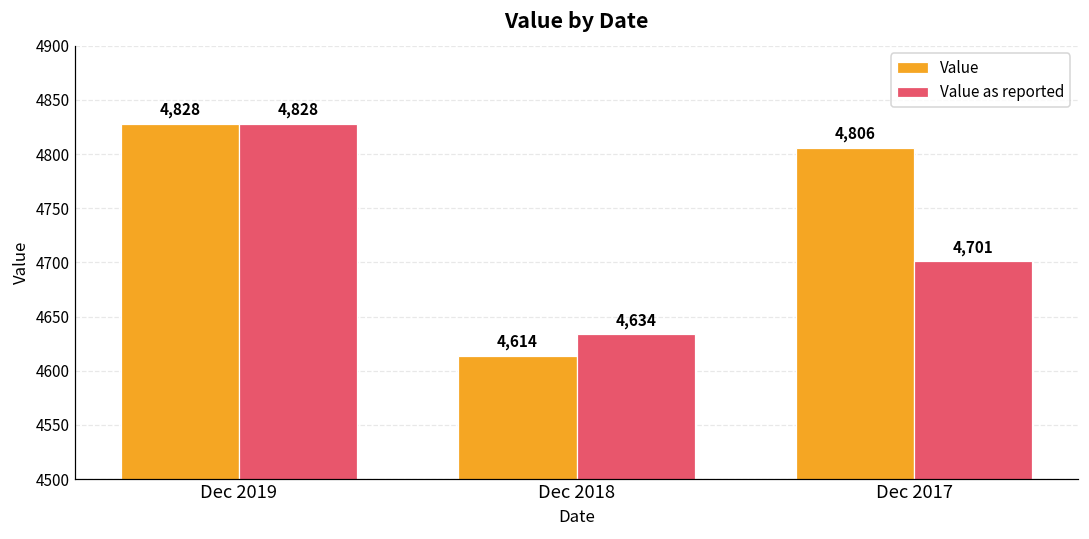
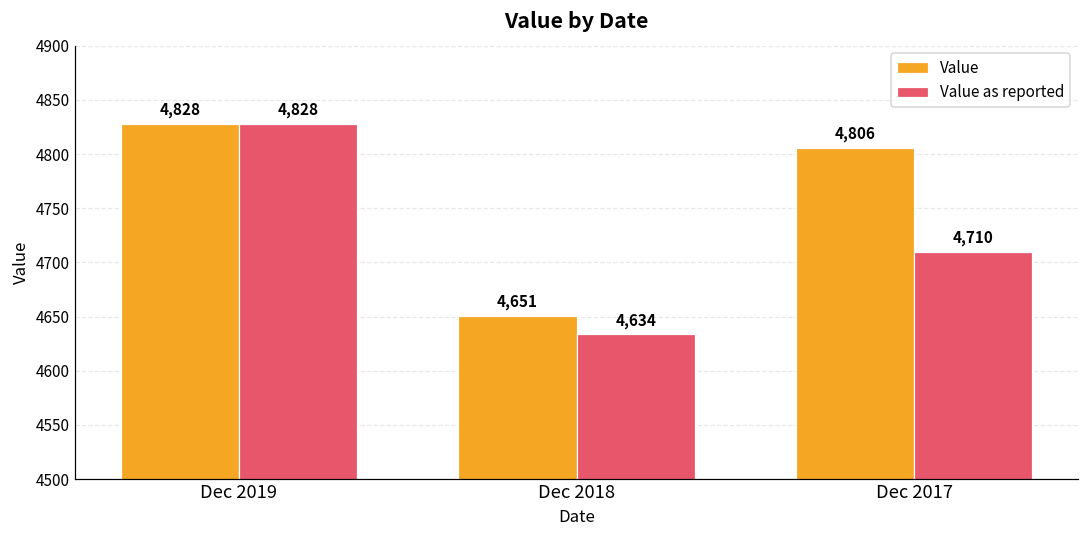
  {
    "Value": {
      "Dec 2019": "4,828",
-     "Dec 2018": "4,614",
+     "Dec 2018": "4,651",
      "Dec 2017": "4,806"
    },
    "Value as reported": {
      "Dec 2019": "4,828",
      "Dec 2018": "4,634",
-     "Dec 2017": "4,701"
+     "Dec 2017": "4,710"
    }
  }
